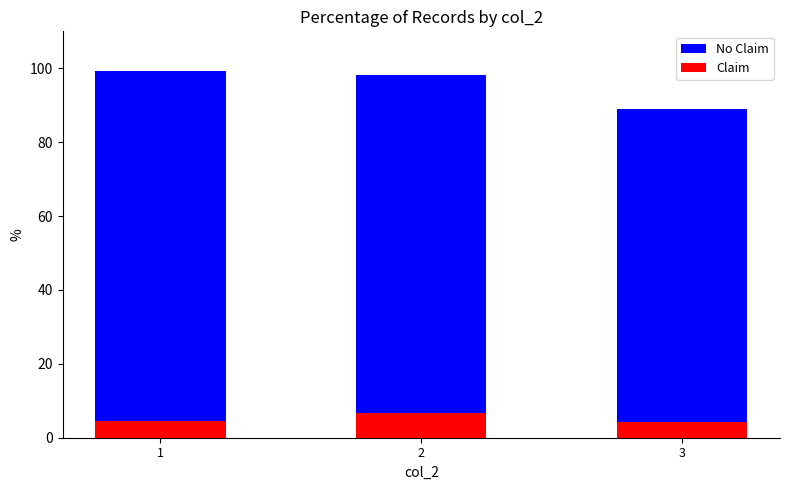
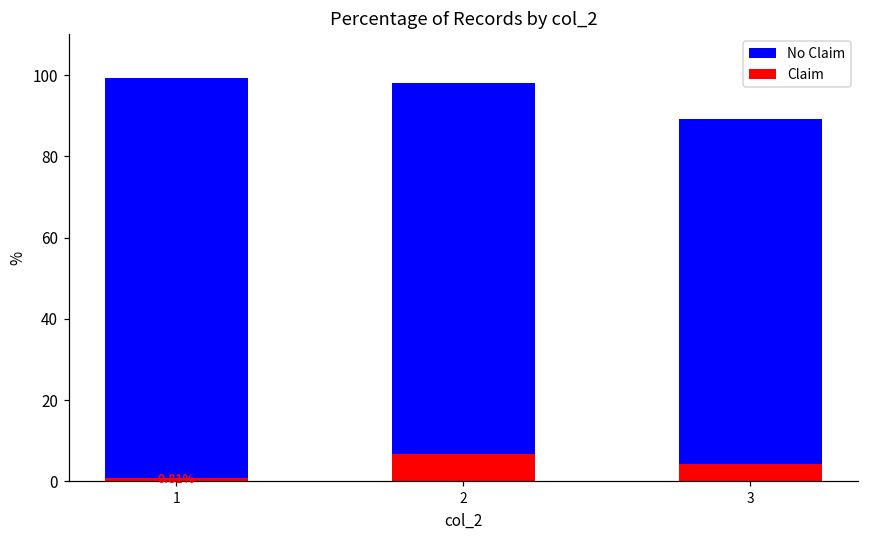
  {
    "No Claim": {
      "1": 99,
      "2": 98,
      "3": 89
    },
    "Claim": {
-     "1": 5
+     "1": 1
    }
  }
